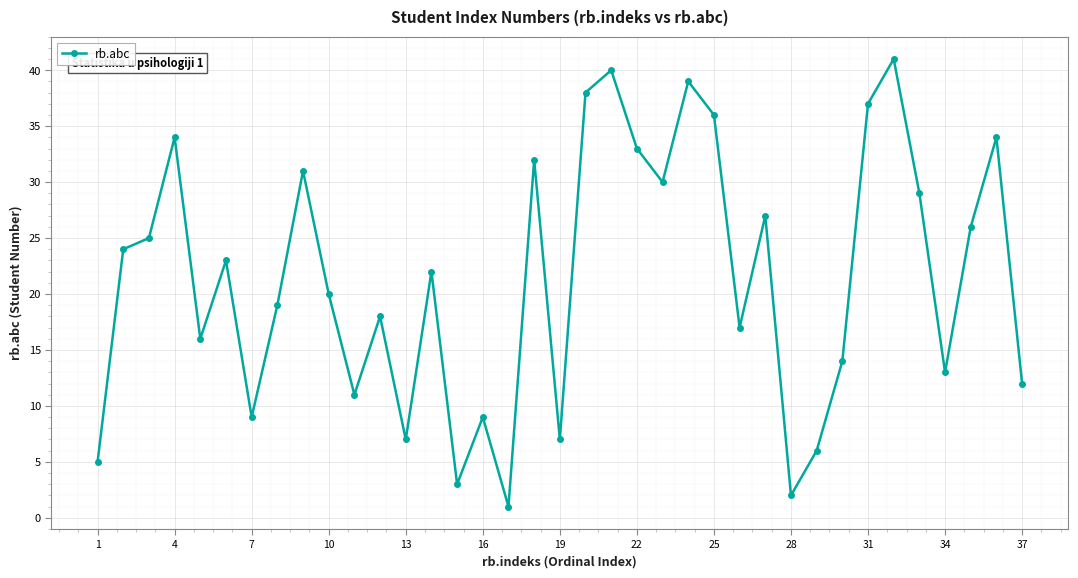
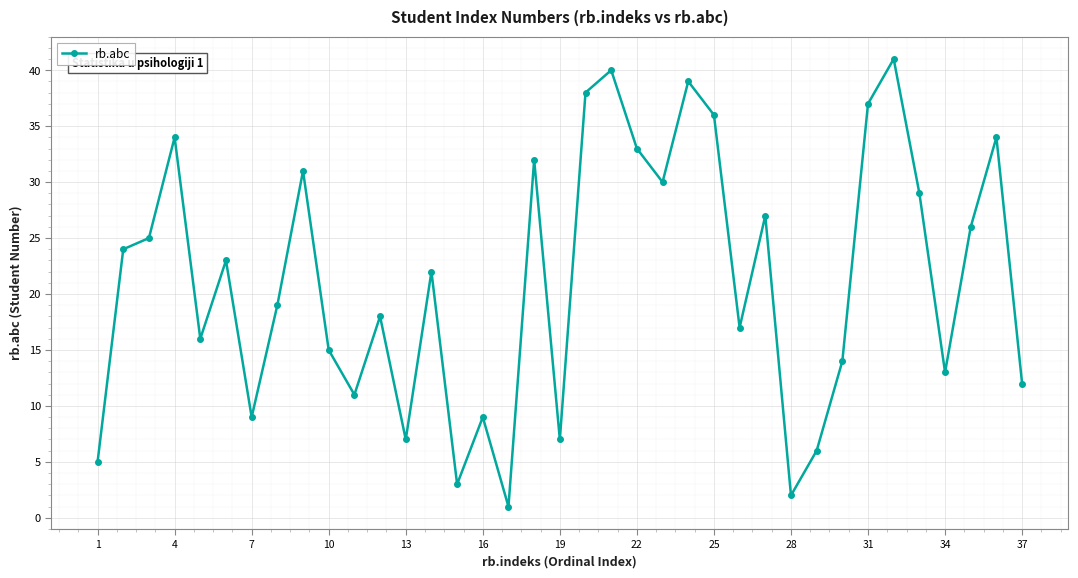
  {
    "1": 5,
    "4": 34,
    "7": 9,
-   "10": 20,
+   "10": 15,
    "13": 7,
    "16": 9,
    "19": 7,
    "22": 33,
    "25": 36,
    "28": 2,
    "31": 37,
    "34": 13,
    "37": 12
  }
